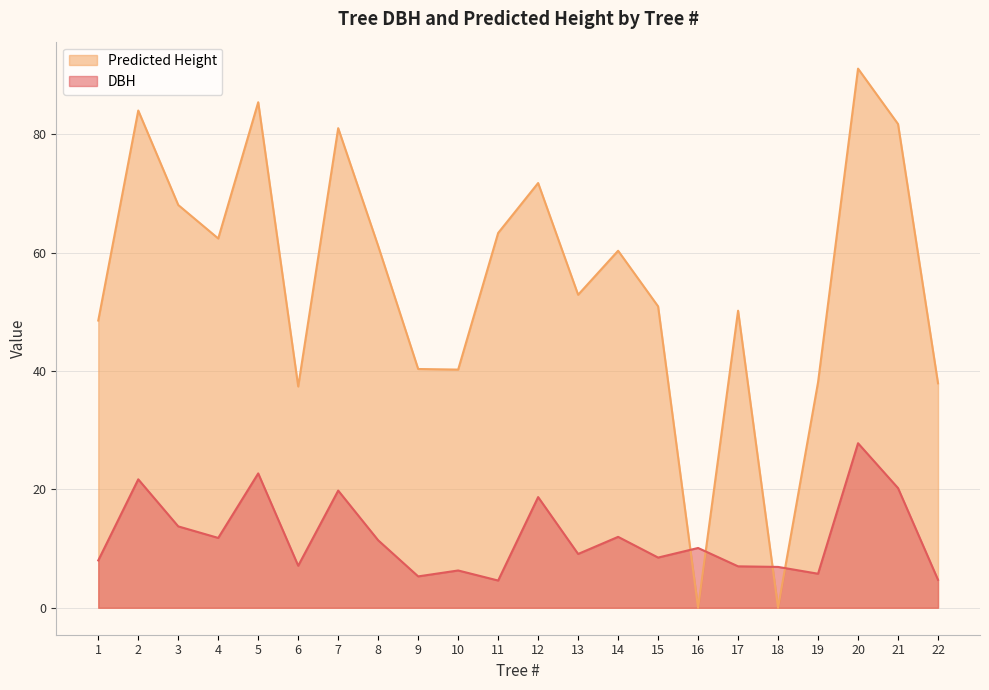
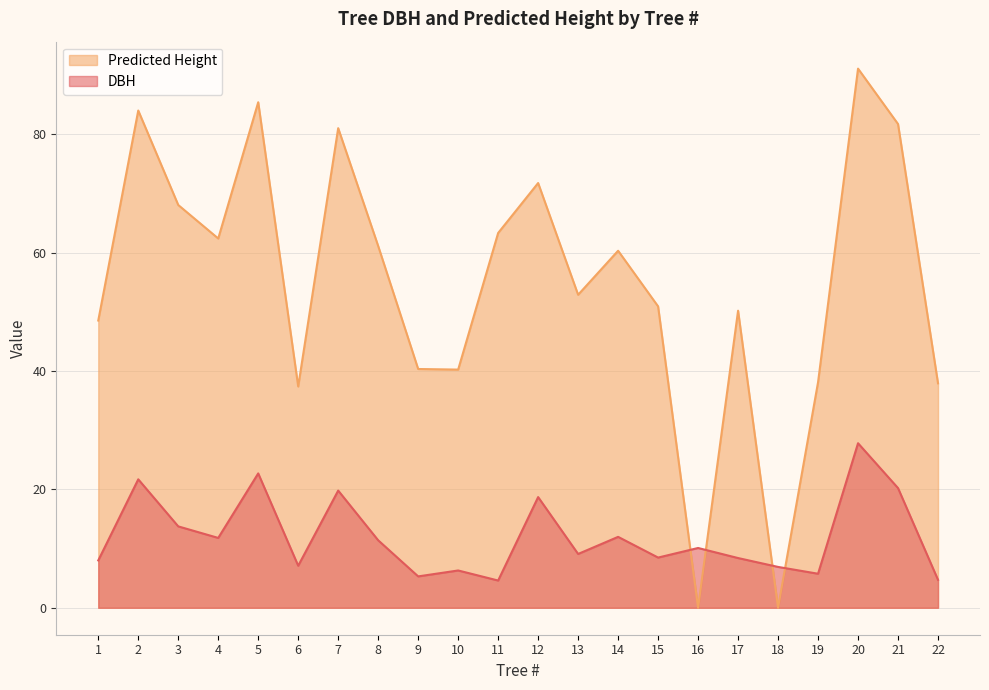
  {
    "Predicted Height": {
      "1": 49,
      "2": 84,
      "3": 68,
      "4": 62,
      "5": 85,
      "6": 37,
      "7": 81,
      "8": 61,
      "9": 40,
      "10": 40,
      "11": 63,
      "12": 72,
      "13": 53,
      "14": 60,
      "15": 51,
      "16": 0,
      "17": 50,
      "18": 0,
      "19": 38,
      "20": 91,
      "21": 82,
      "22": 38
    },
    "DBH": {
      "1": 8,
      "2": 22,
      "3": 14,
      "4": 12,
      "5": 23,
      "6": 7,
      "7": 20,
      "8": 11,
      "9": 5,
      "10": 6,
      "11": 5,
      "12": 19,
      "13": 9,
      "14": 12,
      "15": 8,
      "16": 10,
-     "17": 7,
+     "17": 8,
      "18": 7,
      "19": 6,
      "20": 28,
      "21": 20,
      "22": 5
    }
  }
